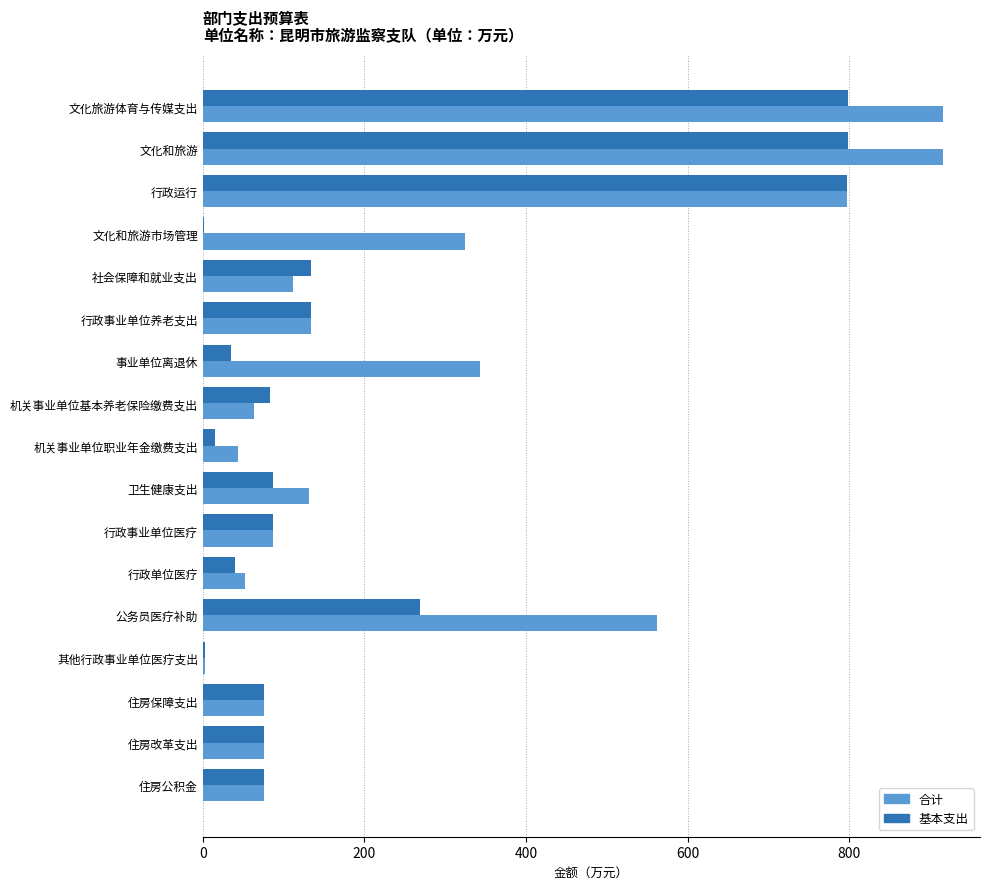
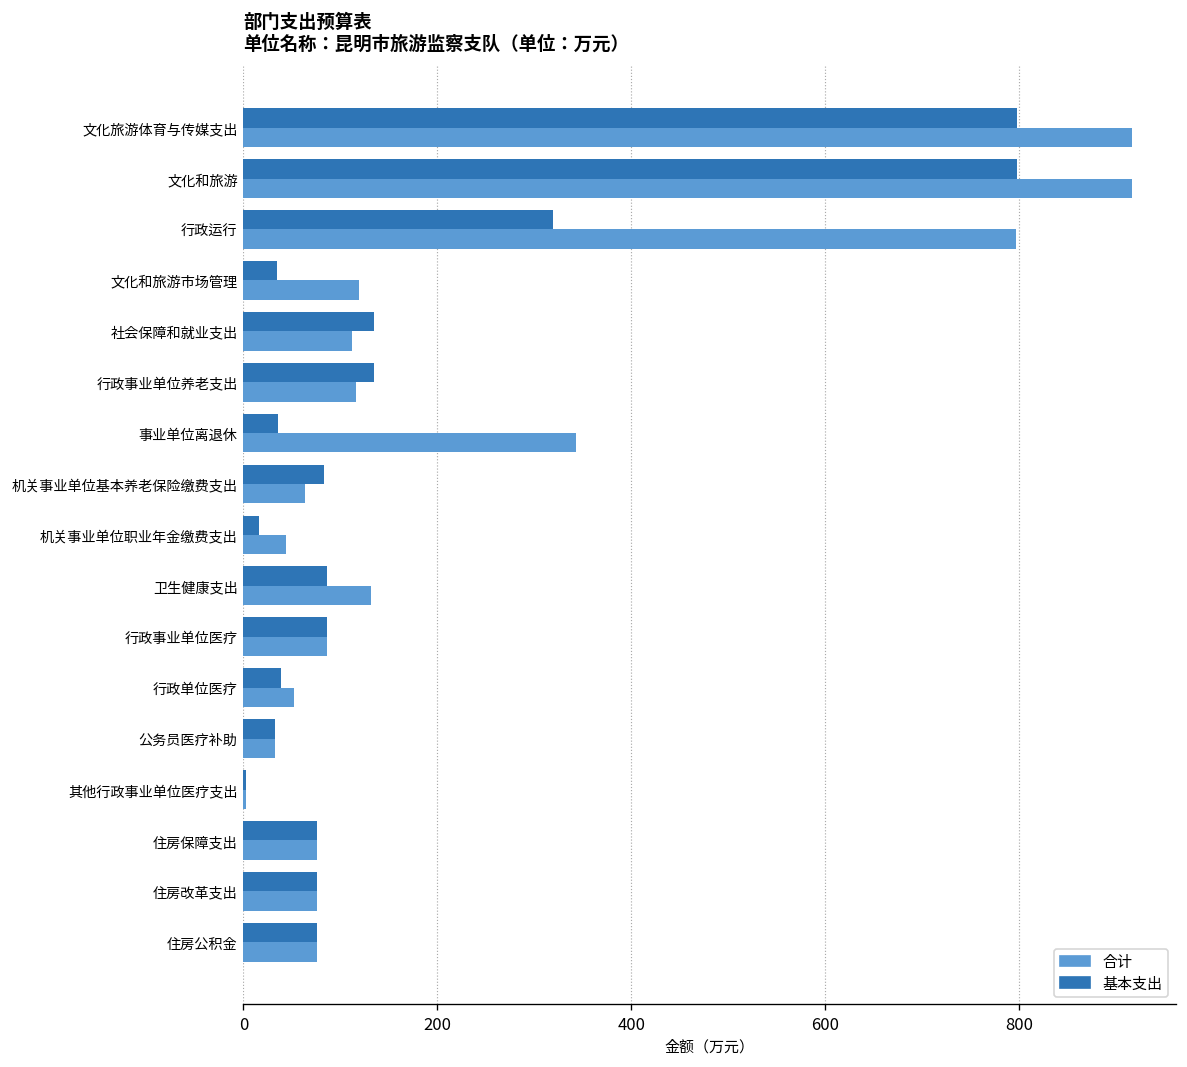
  {
    "合计": {
      "文化旅游体育与传媒支出": 920,
      "文化和旅游": 920,
      "行政运行": 800,
-     "文化和旅游市场管理": 320,
+     "文化和旅游市场管理": 120,
      "社会保障和就业支出": 110,
-     "行政事业单位养老支出": 130,
+     "行政事业单位养老支出": 120,
      "事业单位离退休": 340,
      "机关事业单位基本养老保险缴费支出": 60,
      "机关事业单位职业年金缴费支出": 40,
      "卫生健康支出": 130,
      "行政事业单位医疗": 90,
      "行政单位医疗": 50,
-     "公务员医疗补助": 560,
+     "公务员医疗补助": 30,
      "住房保障支出": 80,
      "住房改革支出": 80,
      "住房公积金": 80
    },
    "基本支出": {
      "文化旅游体育与传媒支出": 800,
      "文化和旅游": 800,
-     "行政运行": 800,
-     "文化和旅游市场管理": 0,
+     "行政运行": 320,
+     "文化和旅游市场管理": 30,
      "社会保障和就业支出": 130,
      "行政事业单位养老支出": 130,
      "事业单位离退休": 40,
      "机关事业单位基本养老保险缴费支出": 80,
      "机关事业单位职业年金缴费支出": 20,
      "卫生健康支出": 90,
      "行政事业单位医疗": 90,
      "行政单位医疗": 40,
-     "公务员医疗补助": 270,
+     "公务员医疗补助": 30,
      "住房保障支出": 80,
      "住房改革支出": 80,
      "住房公积金": 80
    }
  }
